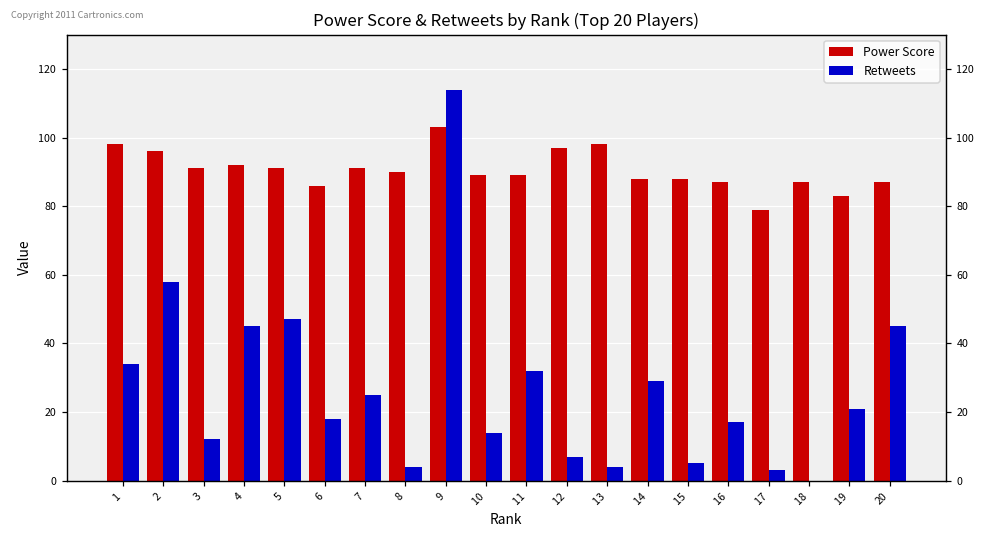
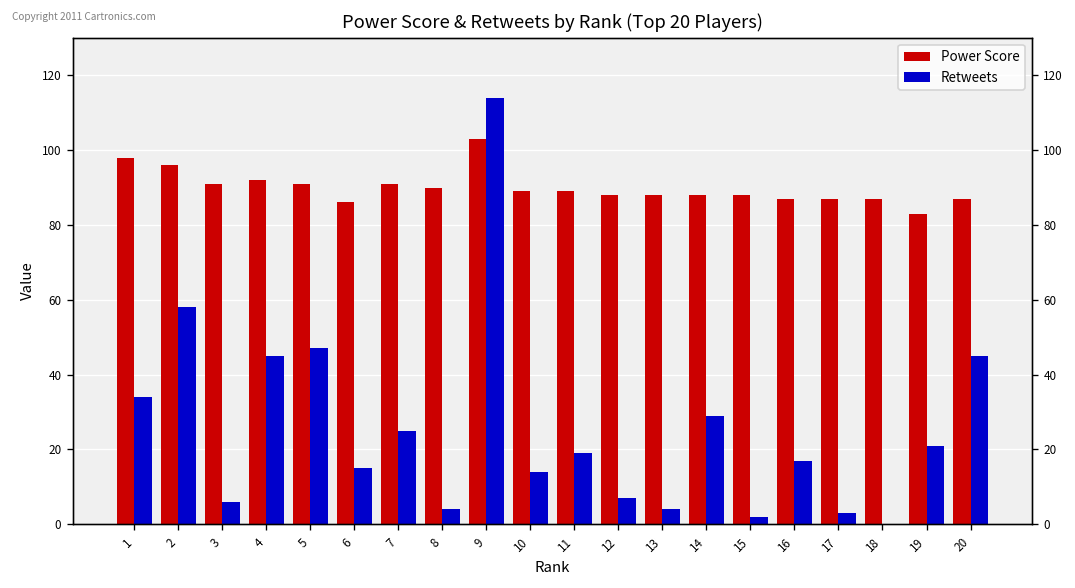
  {
    "Power Score": {
      "1": 98,
      "2": 96,
      "3": 91,
      "4": 92,
      "5": 91,
      "6": 86,
      "7": 91,
      "8": 90,
      "9": 103,
      "10": 89,
      "11": 89,
-     "12": 97,
-     "13": 98,
+     "12": 88,
+     "13": 88,
      "14": 88,
      "15": 88,
      "16": 87,
-     "17": 79,
+     "17": 87,
      "18": 87,
      "19": 83,
      "20": 87
    },
    "Retweets": {
      "1": 34,
      "2": 58,
-     "3": 12,
+     "3": 6,
      "4": 45,
      "5": 47,
-     "6": 18,
+     "6": 15,
      "7": 25,
      "8": 4,
      "9": 114,
      "10": 14,
-     "11": 32,
+     "11": 19,
      "12": 7,
      "13": 4,
      "14": 29,
-     "15": 5,
+     "15": 2,
      "16": 17,
      "17": 3,
      "18": 0,
      "19": 21,
      "20": 45
    }
  }
